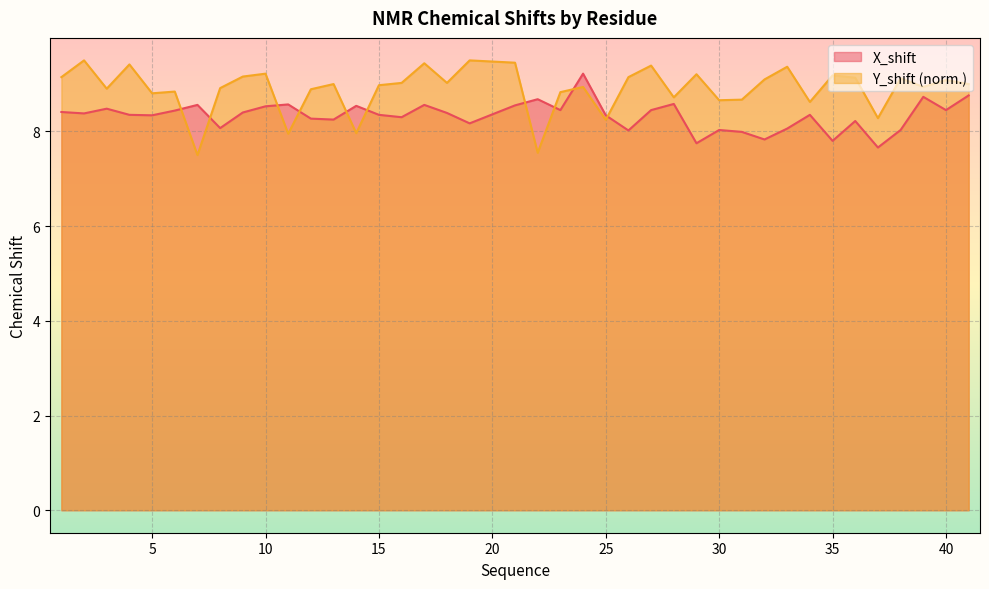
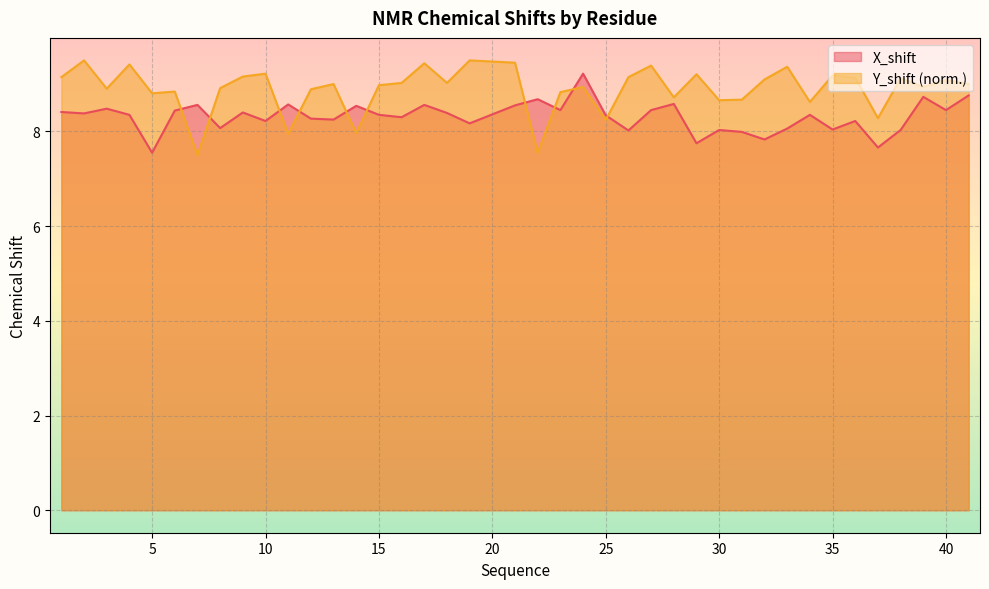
  {
    "X_shift": {
-     "5": 8.3,
-     "10": 8.5,
+     "5": 7.6,
+     "10": 8.2,
      "15": 8.4,
      "25": 8.3,
      "30": 8.0,
-     "35": 7.8,
+     "35": 8.0,
      "40": 8.5
    },
    "Y_shift (norm.)": {
      "5": 8.8,
      "10": 9.2,
      "15": 9.0,
      "25": 8.2,
      "30": 8.7
    }
  }
